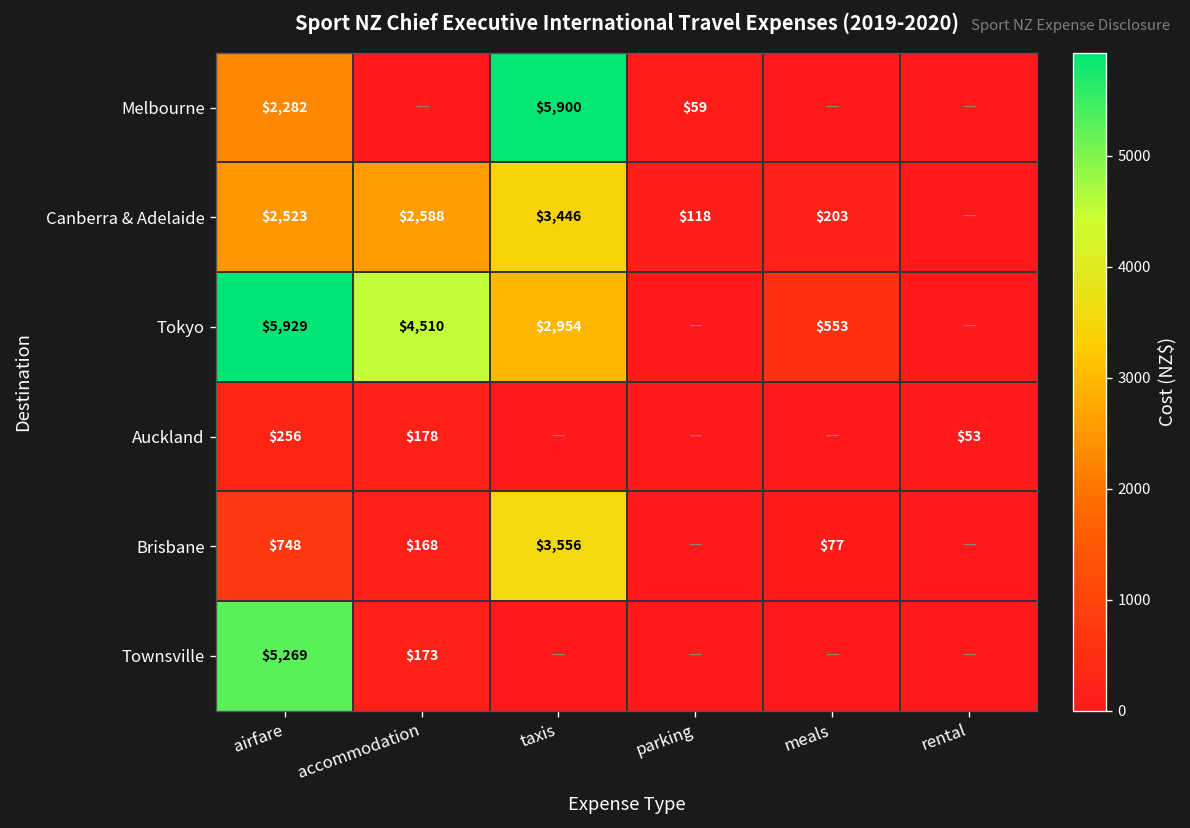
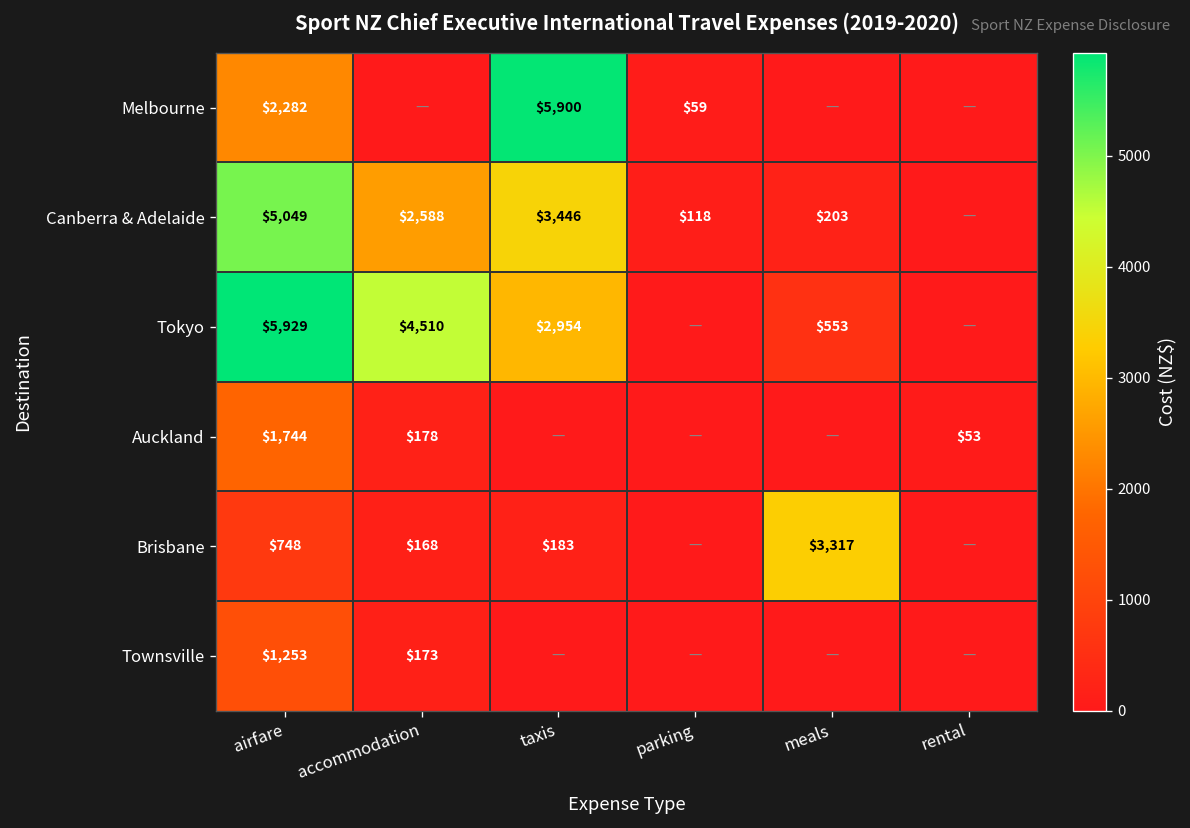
  {
    "Melbourne": {
      "airfare": "$2,282",
      "taxis": "$5,900",
      "parking": "$59"
    },
    "Canberra & Adelaide": {
-     "airfare": "$2,523",
+     "airfare": "$5,049",
      "accommodation": "$2,588",
      "taxis": "$3,446",
      "parking": "$118",
      "meals": "$203"
    },
    "Tokyo": {
      "airfare": "$5,929",
      "accommodation": "$4,510",
      "taxis": "$2,954",
      "meals": "$553"
    },
    "Auckland": {
-     "airfare": "$256",
+     "airfare": "$1,744",
      "accommodation": "$178",
      "rental": "$53"
    },
    "Brisbane": {
      "airfare": "$748",
      "accommodation": "$168",
-     "taxis": "$3,556",
-     "meals": "$77"
+     "taxis": "$183",
+     "meals": "$3,317"
    },
    "Townsville": {
-     "airfare": "$5,269",
+     "airfare": "$1,253",
      "accommodation": "$173"
    }
  }
